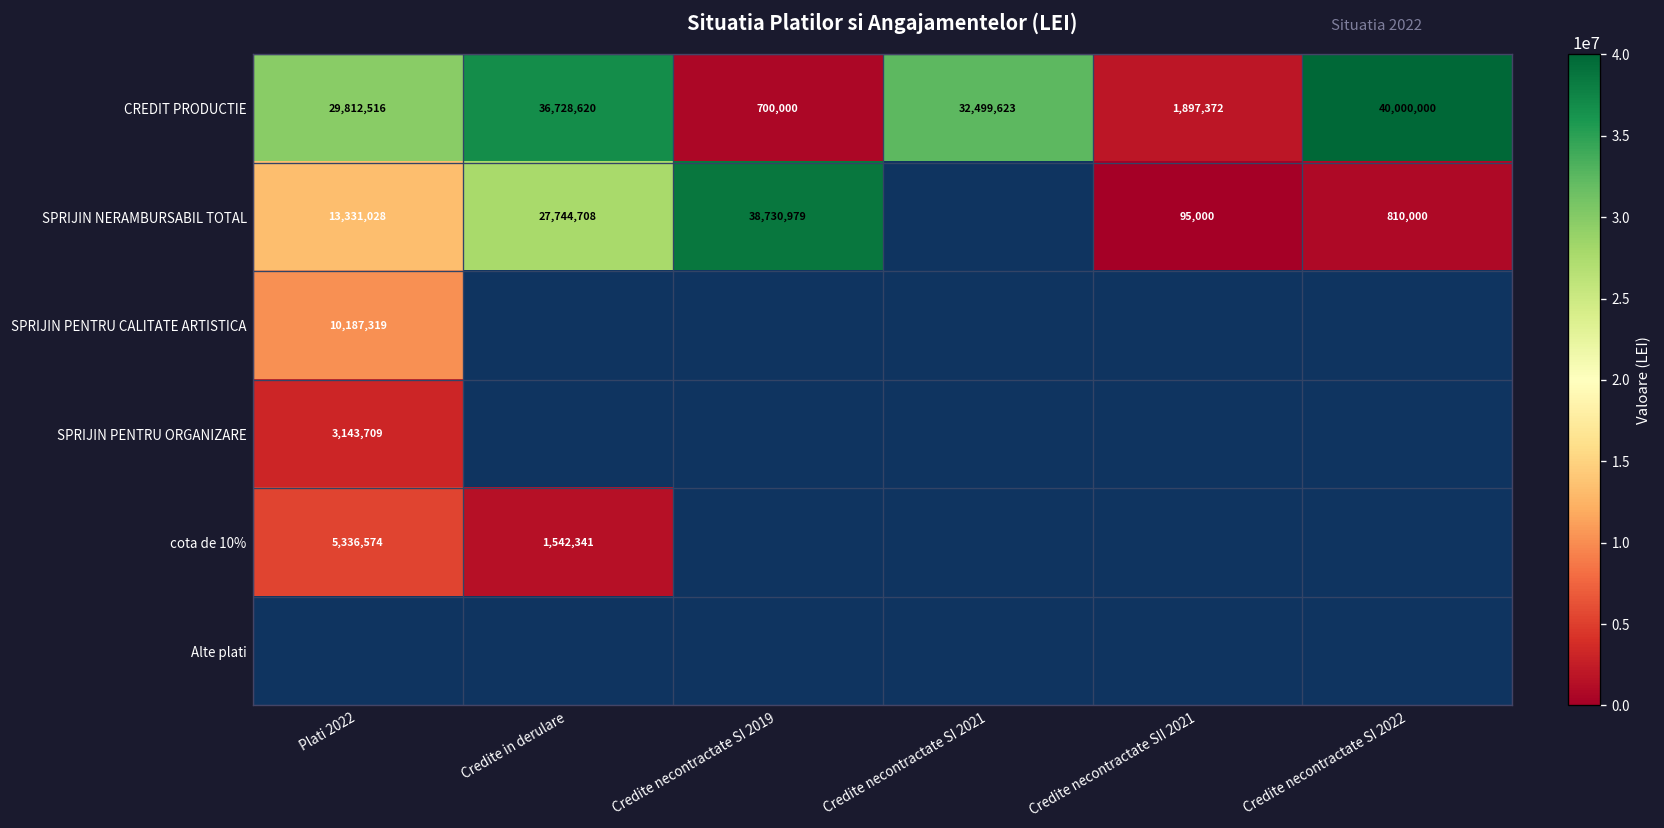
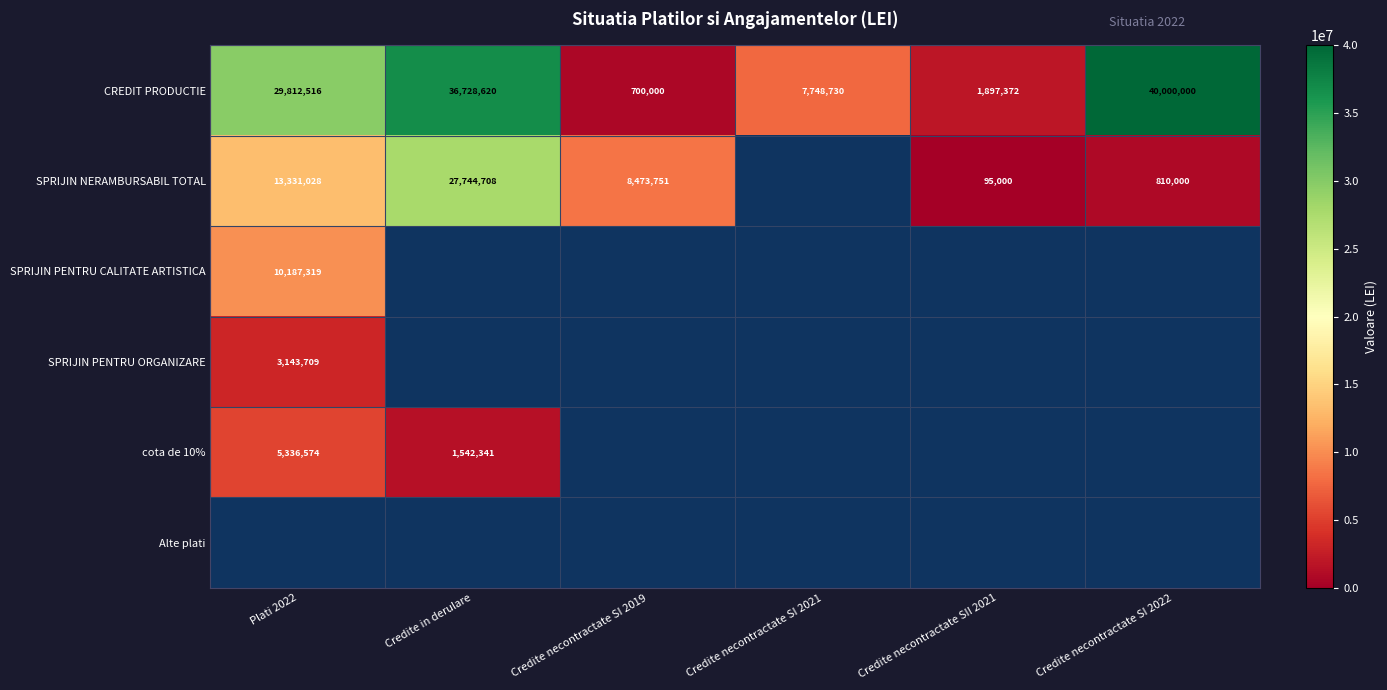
  {
    "CREDIT PRODUCTIE": {
      "Plati 2022": "29,812,516",
      "Credite in derulare": "36,728,620",
      "Credite necontractate SI 2019": "700,000",
-     "Credite necontractate SI 2021": "32,499,623",
+     "Credite necontractate SI 2021": "7,748,730",
      "Credite necontractate SII 2021": "1,897,372",
      "Credite necontractate SI 2022": "40,000,000"
    },
    "SPRIJIN NERAMBURSABIL TOTAL": {
      "Plati 2022": "13,331,028",
      "Credite in derulare": "27,744,708",
-     "Credite necontractate SI 2019": "38,730,979",
+     "Credite necontractate SI 2019": "8,473,751",
      "Credite necontractate SII 2021": "95,000",
      "Credite necontractate SI 2022": "810,000"
    },
    "SPRIJIN PENTRU CALITATE ARTISTICA": {
      "Plati 2022": "10,187,319"
    },
    "SPRIJIN PENTRU ORGANIZARE": {
      "Plati 2022": "3,143,709"
    },
    "cota de 10%": {
      "Plati 2022": "5,336,574",
      "Credite in derulare": "1,542,341"
    }
  }
